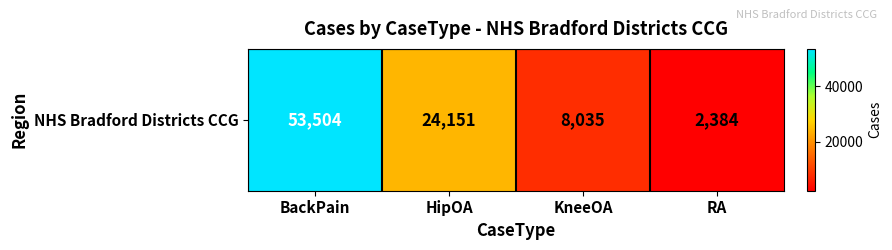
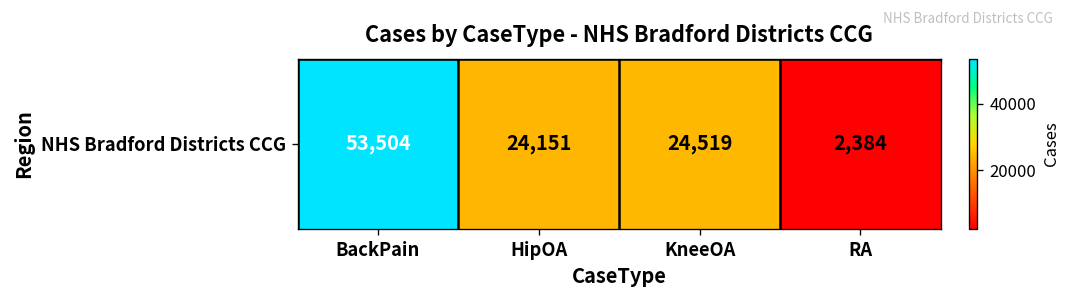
  {
    "NHS Bradford Districts CCG": {
      "BackPain": "53,504",
      "HipOA": "24,151",
-     "KneeOA": "8,035",
+     "KneeOA": "24,519",
      "RA": "2,384"
    }
  }
